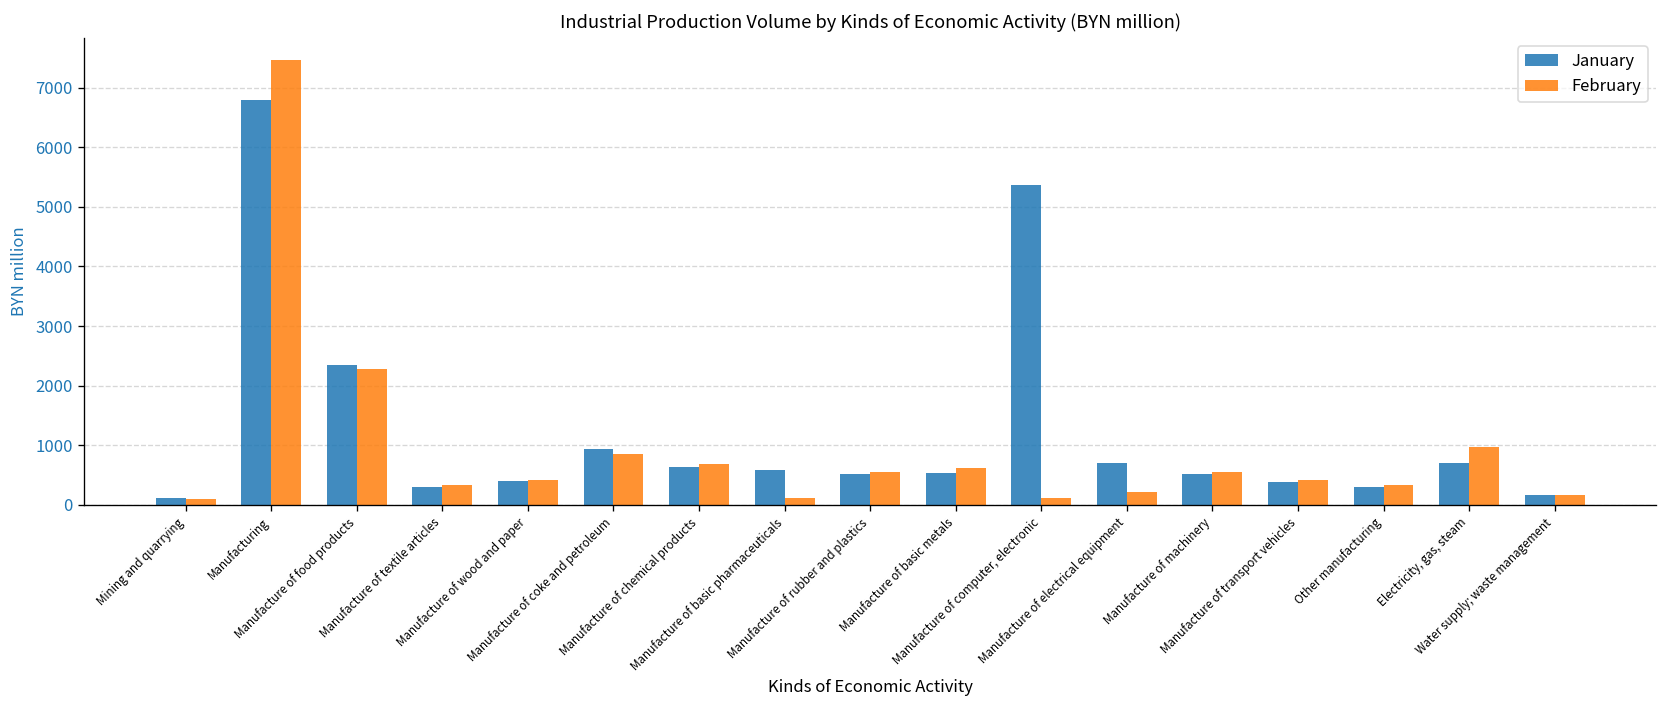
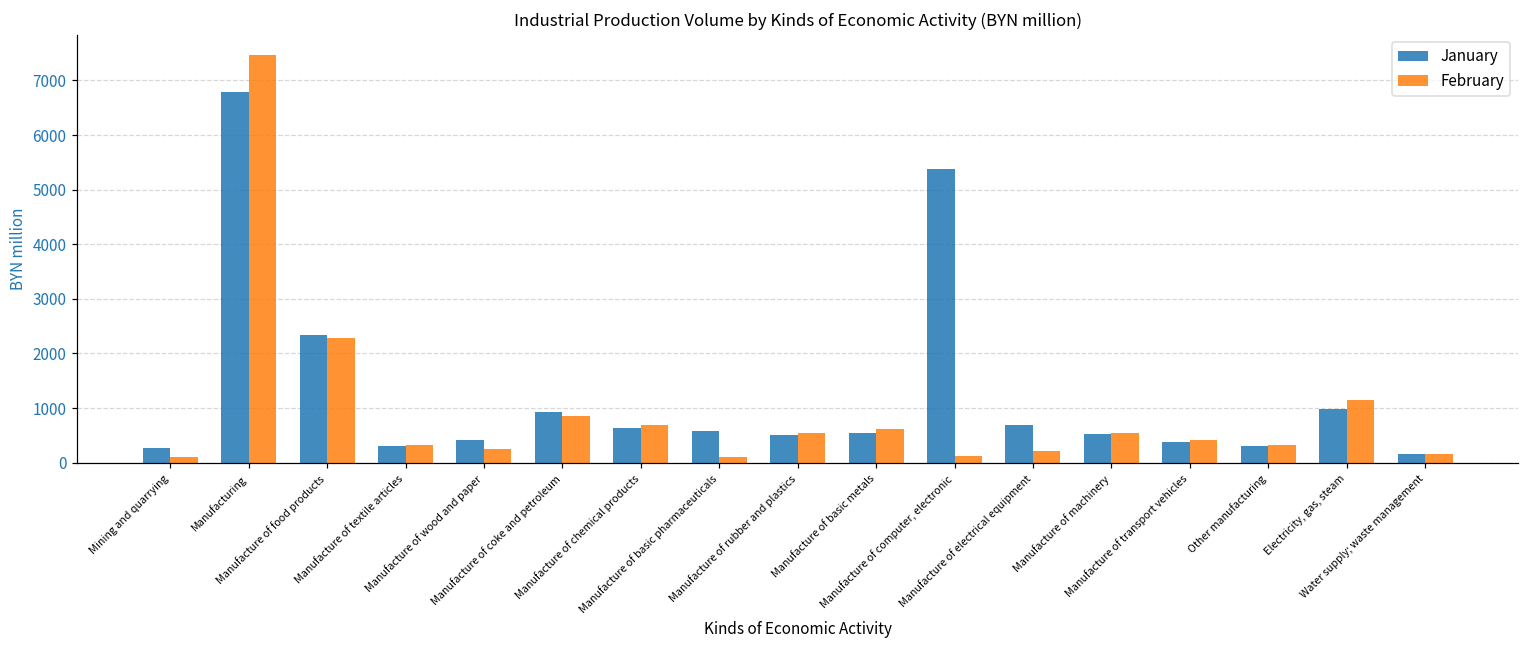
  {
    "January": {
-     "Mining and quarrying": 100,
+     "Mining and quarrying": 300,
      "Manufacturing": 6800,
      "Manufacture of food products": 2300,
      "Manufacture of textile articles": 300,
      "Manufacture of wood and paper": 400,
      "Manufacture of coke and petroleum": 900,
      "Manufacture of chemical products": 600,
      "Manufacture of basic pharmaceuticals": 600,
      "Manufacture of rubber and plastics": 500,
      "Manufacture of basic metals": 500,
      "Manufacture of computer, electronic": 5400,
      "Manufacture of electrical equipment": 700,
      "Manufacture of machinery": 500,
      "Manufacture of transport vehicles": 400,
      "Other manufacturing": 300,
-     "Electricity, gas, steam": 700,
+     "Electricity, gas, steam": 1000,
      "Water supply; waste management": 200
    },
    "February": {
      "Mining and quarrying": 100,
      "Manufacturing": 7500,
      "Manufacture of food products": 2300,
      "Manufacture of textile articles": 300,
-     "Manufacture of wood and paper": 400,
+     "Manufacture of wood and paper": 200,
      "Manufacture of coke and petroleum": 900,
      "Manufacture of chemical products": 700,
      "Manufacture of basic pharmaceuticals": 100,
      "Manufacture of rubber and plastics": 600,
      "Manufacture of basic metals": 600,
      "Manufacture of computer, electronic": 100,
      "Manufacture of electrical equipment": 200,
      "Manufacture of machinery": 500,
      "Manufacture of transport vehicles": 400,
      "Other manufacturing": 300,
-     "Electricity, gas, steam": 1000,
+     "Electricity, gas, steam": 1200,
      "Water supply; waste management": 200
    }
  }
